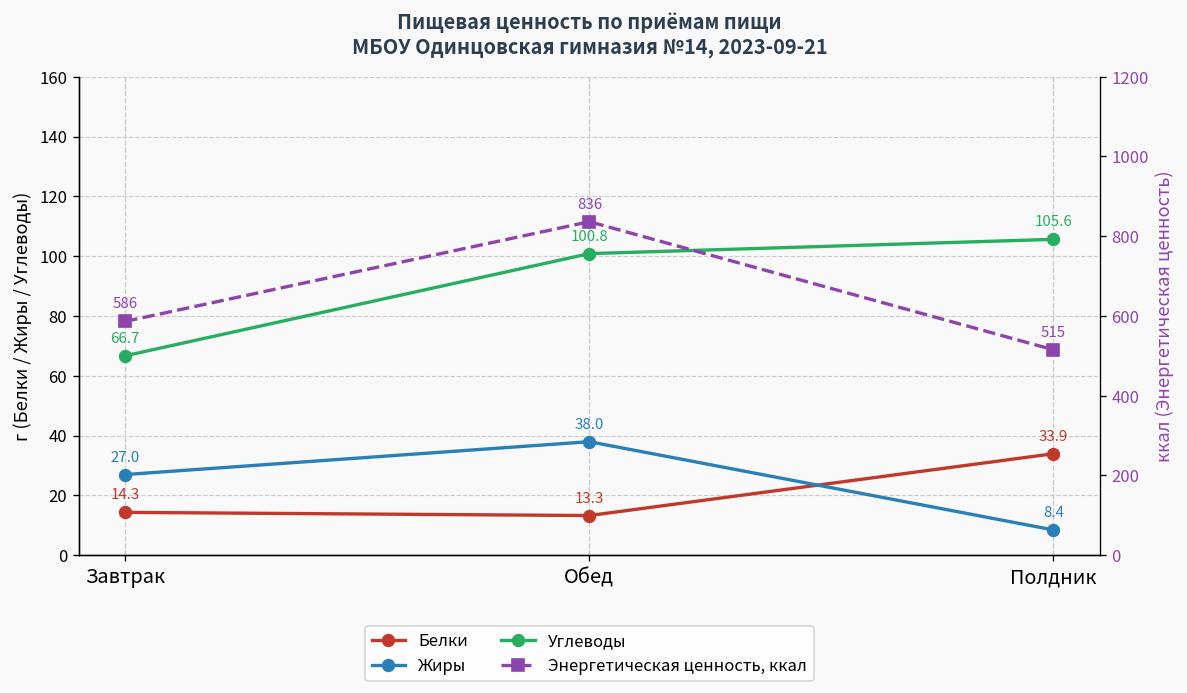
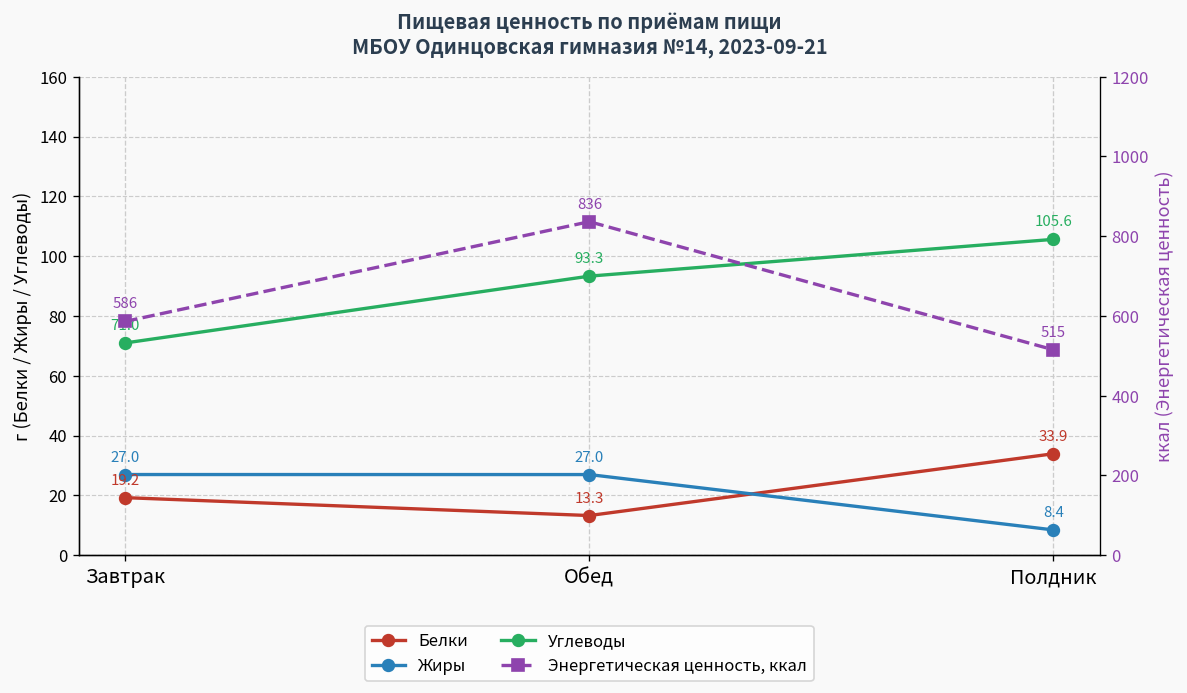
  {
    "Белки": {
-     "Завтрак": 14.3,
+     "Завтрак": 19.2,
      "Обед": 13.3,
      "Полдник": 33.9
    },
    "Жиры": {
      "Завтрак": 27.0,
-     "Обед": 38.0,
+     "Обед": 27.0,
      "Полдник": 8.4
    },
    "Углеводы": {
-     "Завтрак": 66.7,
-     "Обед": 100.8,
+     "Завтрак": 71.0,
+     "Обед": 93.3,
      "Полдник": 105.6
    },
    "Энергетическая ценность, ккал": {
      "Завтрак": 586,
      "Обед": 836,
      "Полдник": 515
    }
  }
